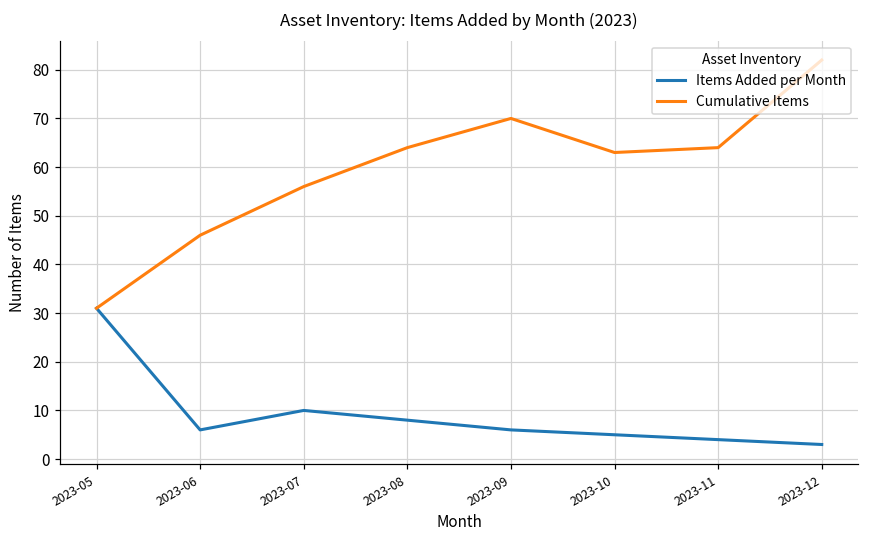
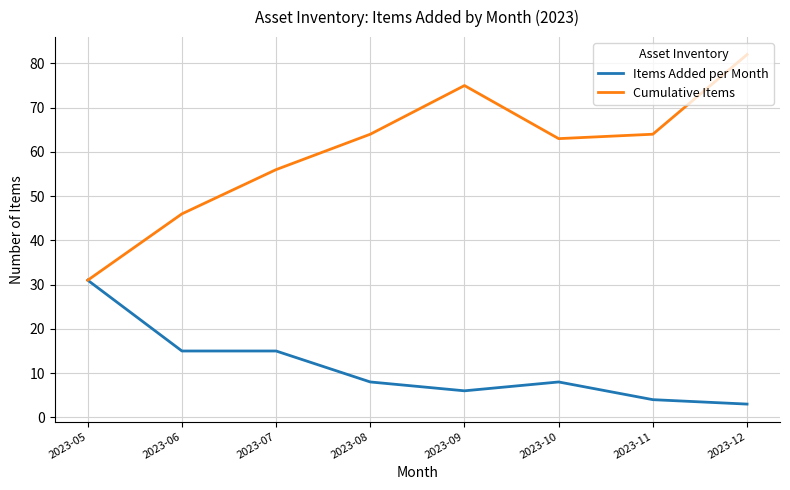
  {
    "Items Added per Month": {
-     "2023-06": 6,
-     "2023-07": 10,
+     "2023-06": 15,
+     "2023-07": 15,
      "2023-08": 8,
      "2023-09": 6,
-     "2023-10": 5,
+     "2023-10": 8,
      "2023-11": 4,
      "2023-12": 3
    },
    "Cumulative Items": {
      "2023-06": 46,
      "2023-07": 56,
      "2023-08": 64,
-     "2023-09": 70,
+     "2023-09": 75,
      "2023-10": 63,
      "2023-11": 64
    }
  }
